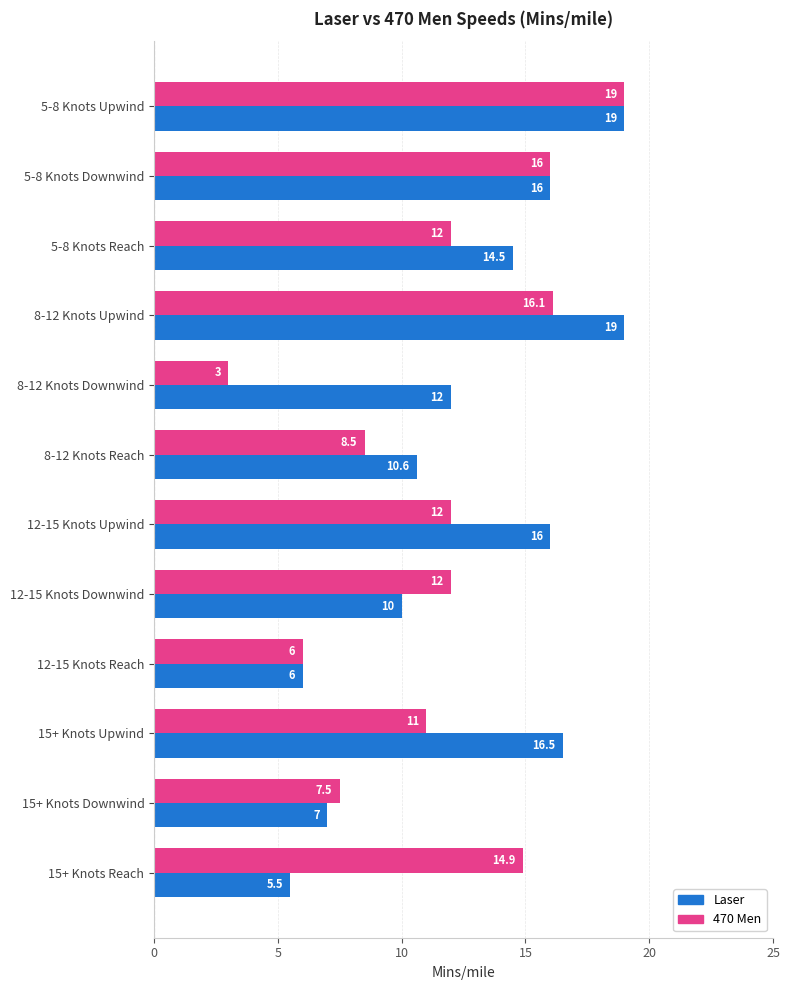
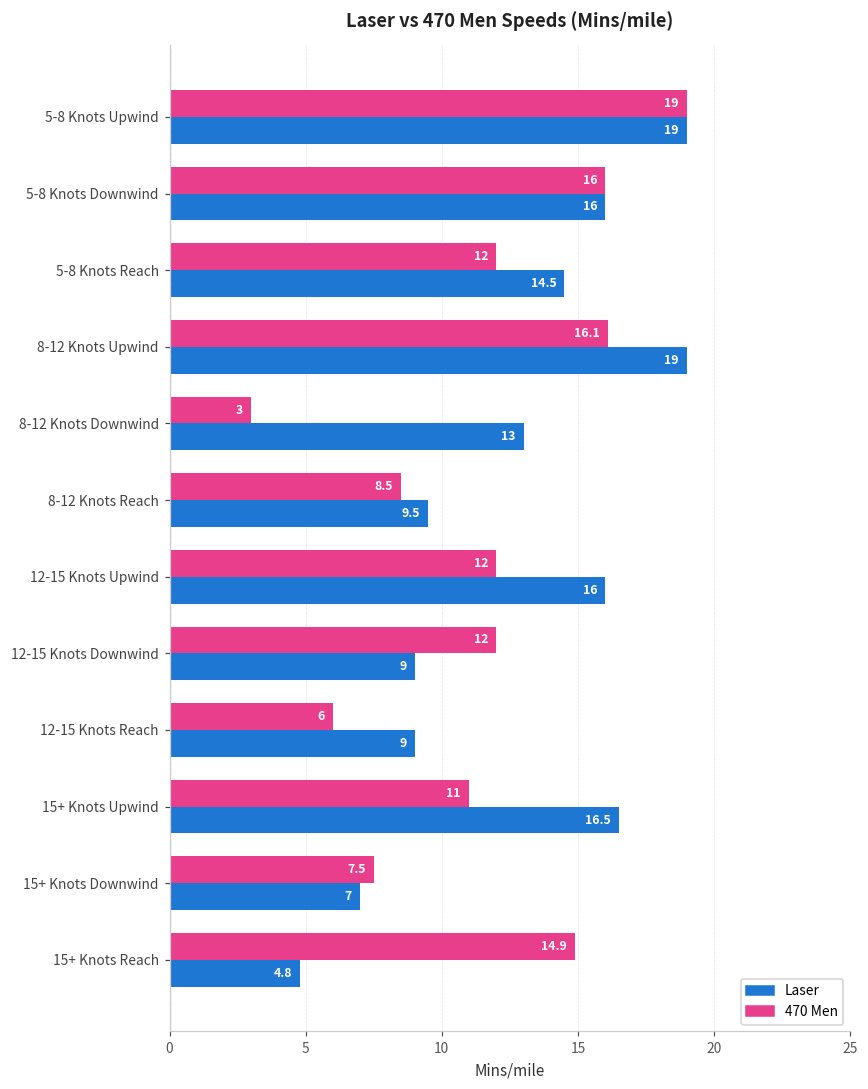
  {
    "Laser": {
      "5-8 Knots Upwind": 19,
      "5-8 Knots Downwind": 16,
      "5-8 Knots Reach": 14.5,
      "8-12 Knots Upwind": 19,
-     "8-12 Knots Downwind": 12,
-     "8-12 Knots Reach": 10.6,
+     "8-12 Knots Downwind": 13,
+     "8-12 Knots Reach": 9.5,
      "12-15 Knots Upwind": 16,
-     "12-15 Knots Downwind": 10,
-     "12-15 Knots Reach": 6,
+     "12-15 Knots Downwind": 9,
+     "12-15 Knots Reach": 9,
      "15+ Knots Upwind": 16.5,
      "15+ Knots Downwind": 7,
-     "15+ Knots Reach": 5.5
+     "15+ Knots Reach": 4.8
    },
    "470 Men": {
      "5-8 Knots Upwind": 19,
      "5-8 Knots Downwind": 16,
      "5-8 Knots Reach": 12,
      "8-12 Knots Upwind": 16.1,
      "8-12 Knots Downwind": 3,
      "8-12 Knots Reach": 8.5,
      "12-15 Knots Upwind": 12,
      "12-15 Knots Downwind": 12,
      "12-15 Knots Reach": 6,
      "15+ Knots Upwind": 11,
      "15+ Knots Downwind": 7.5,
      "15+ Knots Reach": 14.9
    }
  }
